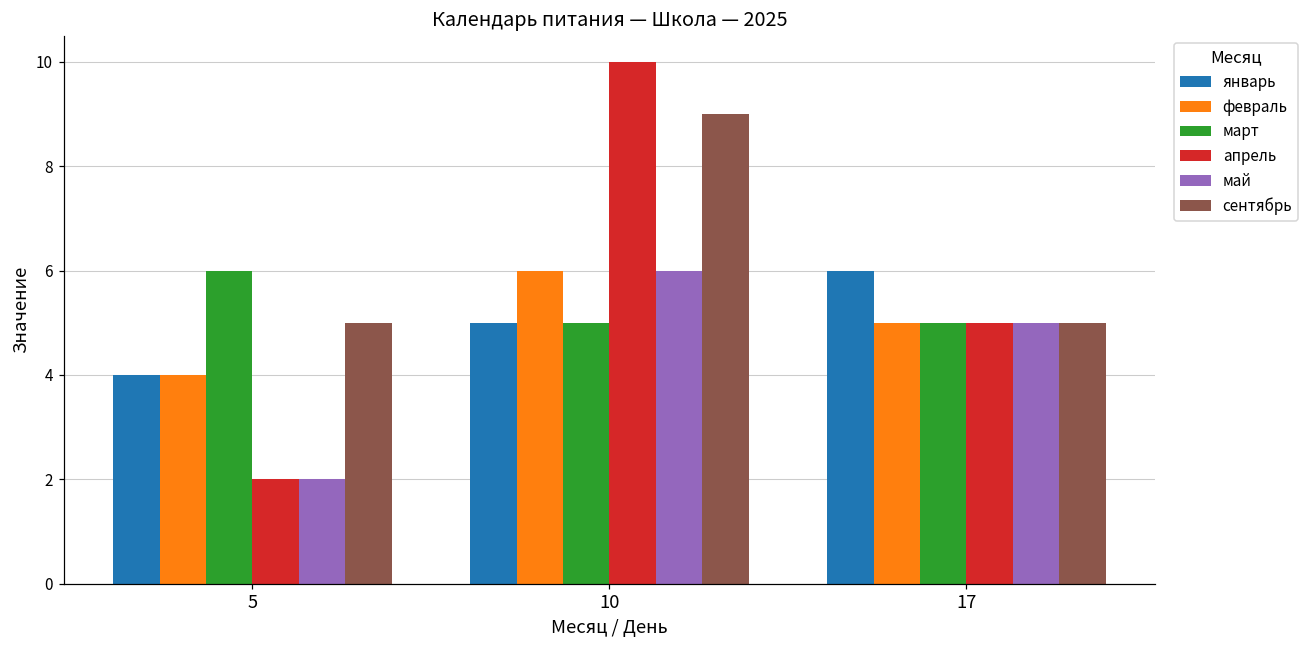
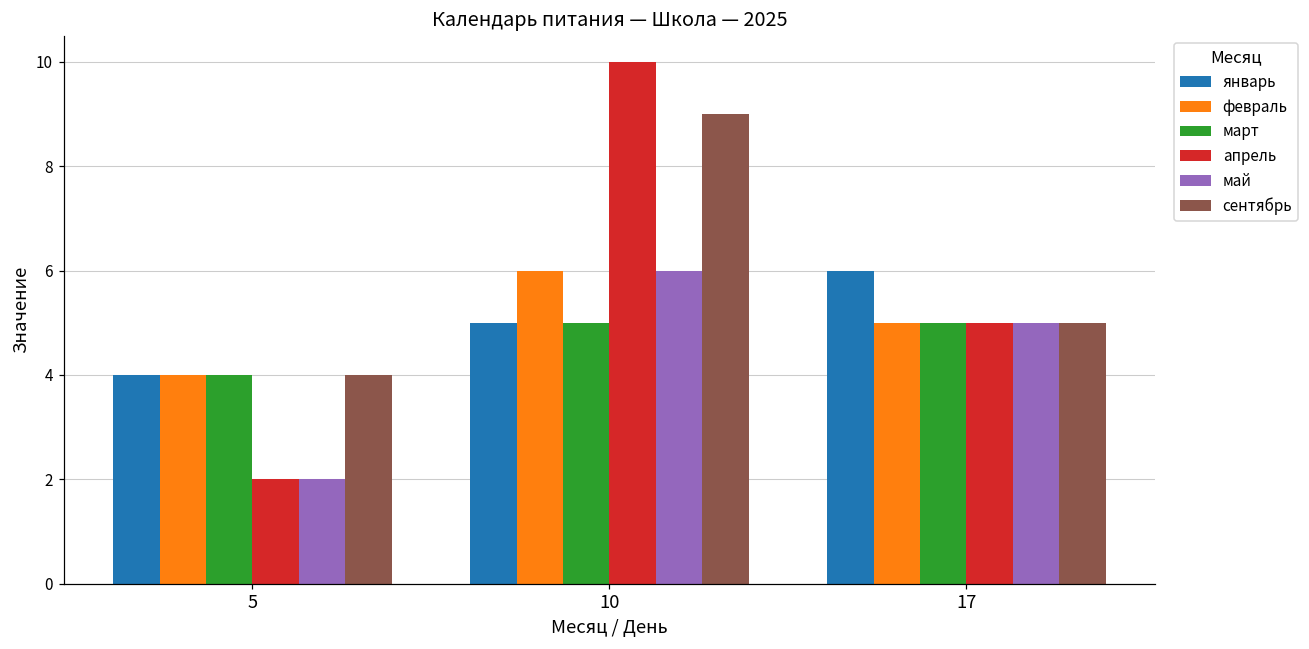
  {
    "январь": {
      "5": 4,
      "10": 5,
      "17": 6
    },
    "февраль": {
      "5": 4,
      "10": 6,
      "17": 5
    },
    "март": {
-     "5": 6,
+     "5": 4,
      "10": 5,
      "17": 5
    },
    "апрель": {
      "5": 2,
      "10": 10,
      "17": 5
    },
    "май": {
      "5": 2,
      "10": 6,
      "17": 5
    },
    "сентябрь": {
-     "5": 5,
+     "5": 4,
      "10": 9,
      "17": 5
    }
  }
